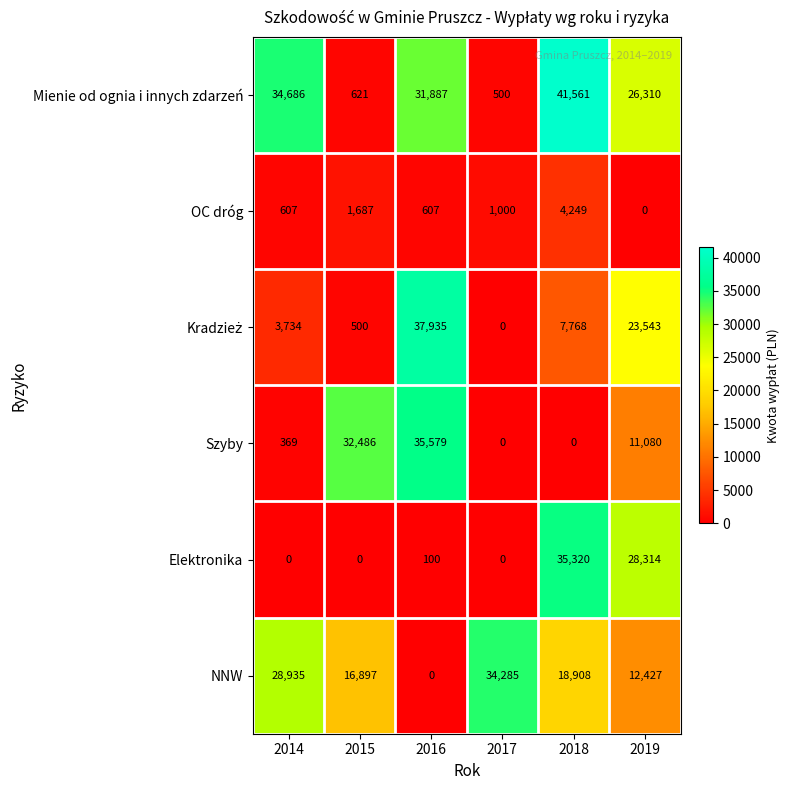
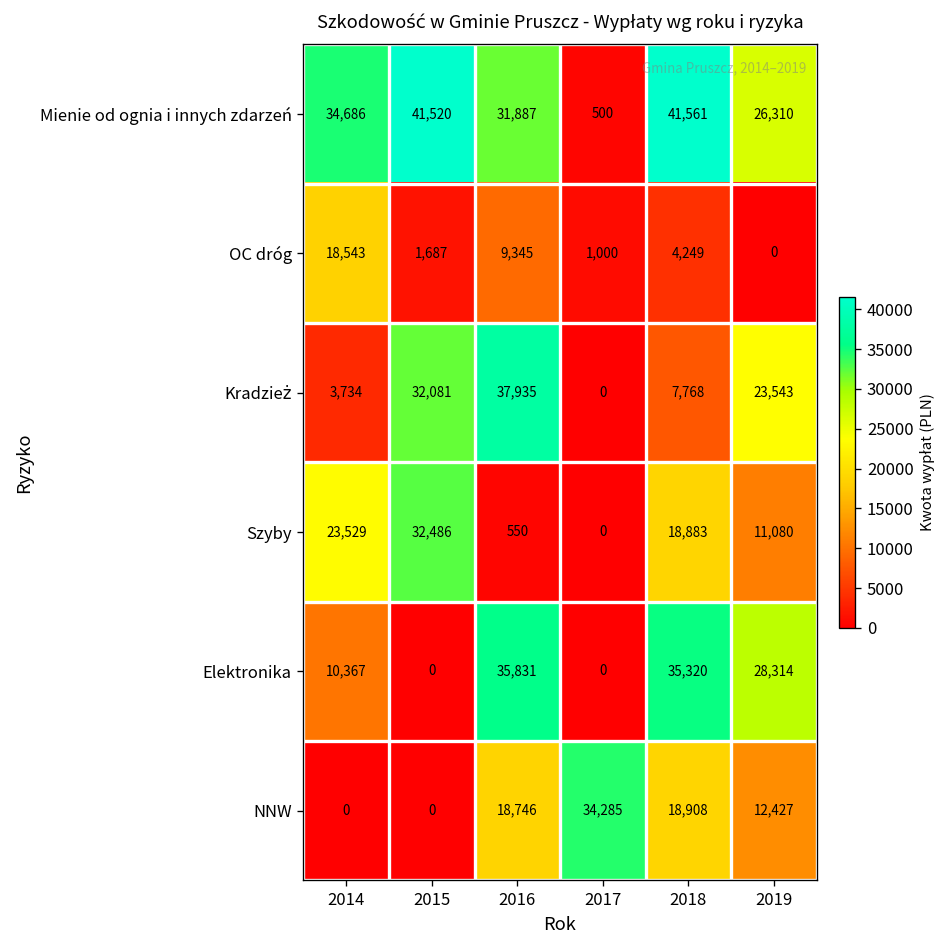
  {
    "Mienie od ognia i innych zdarzeń": {
      "2014": "34,686",
-     "2015": "621",
+     "2015": "41,520",
      "2016": "31,887",
      "2017": "500",
      "2019": "26,310"
    },
    "OC dróg": {
-     "2014": "607",
+     "2014": "18,543",
      "2015": "1,687",
-     "2016": "607",
+     "2016": "9,345",
      "2017": "1,000",
      "2018": "4,249",
      "2019": "0"
    },
    "Kradzież": {
      "2014": "3,734",
-     "2015": "500",
+     "2015": "32,081",
      "2016": "37,935",
      "2017": "0",
      "2018": "7,768",
      "2019": "23,543"
    },
    "Szyby": {
-     "2014": "369",
+     "2014": "23,529",
      "2015": "32,486",
-     "2016": "35,579",
+     "2016": "550",
      "2017": "0",
-     "2018": "0",
+     "2018": "18,883",
      "2019": "11,080"
    },
    "Elektronika": {
-     "2014": "0",
+     "2014": "10,367",
      "2015": "0",
-     "2016": "100",
+     "2016": "35,831",
      "2017": "0",
      "2018": "35,320",
      "2019": "28,314"
    },
    "NNW": {
-     "2014": "28,935",
-     "2015": "16,897",
-     "2016": "0",
+     "2014": "0",
+     "2015": "0",
+     "2016": "18,746",
      "2017": "34,285",
      "2018": "18,908",
      "2019": "12,427"
    }
  }
